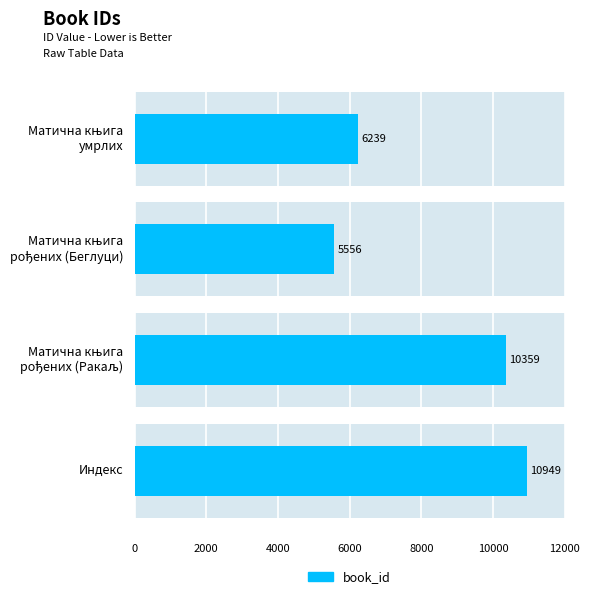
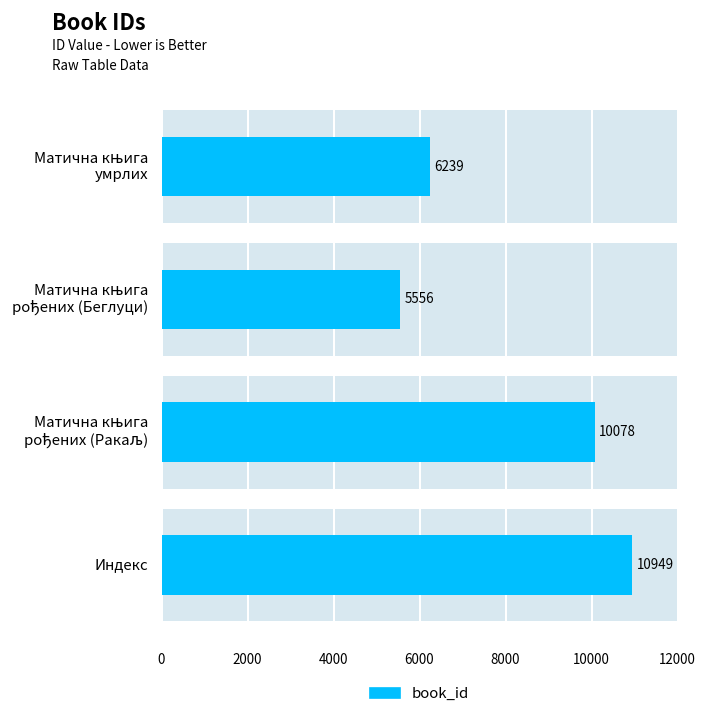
  {
    "book_id": {
-     "Матична књига рођених (Ракаљ)": 10359
+     "Матична књига рођених (Ракаљ)": 10078
    }
  }
